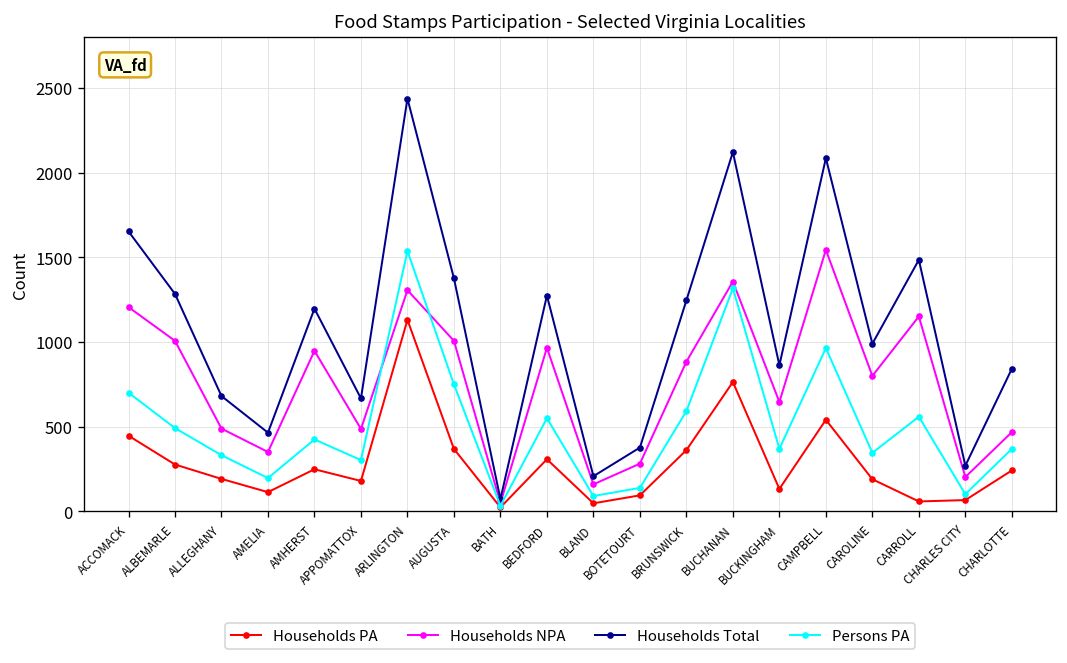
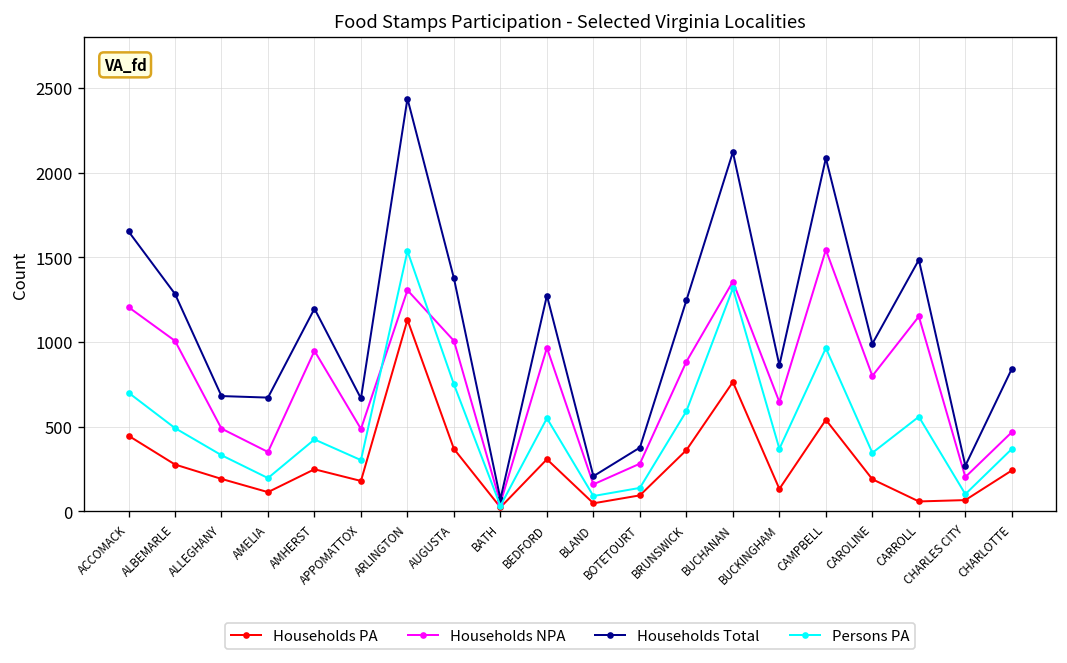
  {
    "Households PA": {
      "ACCOMACK": 450,
      "ALBEMARLE": 280,
      "ALLEGHANY": 190,
      "AMELIA": 110,
      "AMHERST": 250,
      "APPOMATTOX": 180,
      "ARLINGTON": 1130,
      "AUGUSTA": 370,
      "BEDFORD": 310,
      "BLAND": 50,
      "BOTETOURT": 100,
      "BRUNSWICK": 360,
      "BUCHANAN": 760,
      "BUCKINGHAM": 130,
      "CAMPBELL": 540,
      "CAROLINE": 190,
      "CARROLL": 60,
      "CHARLES CITY": 70,
      "CHARLOTTE": 240
    },
    "Households NPA": {
      "ACCOMACK": 1210,
      "ALBEMARLE": 1010,
      "ALLEGHANY": 490,
      "AMELIA": 350,
      "AMHERST": 950,
      "APPOMATTOX": 490,
      "ARLINGTON": 1310,
      "AUGUSTA": 1010,
      "BEDFORD": 970,
      "BLAND": 160,
      "BOTETOURT": 280,
      "BRUNSWICK": 880,
      "BUCHANAN": 1360,
      "BUCKINGHAM": 650,
      "CAMPBELL": 1540,
      "CAROLINE": 800,
      "CARROLL": 1150,
      "CHARLES CITY": 200,
      "CHARLOTTE": 470
    },
    "Households Total": {
      "ACCOMACK": 1650,
      "ALBEMARLE": 1280,
      "ALLEGHANY": 680,
-     "AMELIA": 470,
+     "AMELIA": 670,
      "AMHERST": 1200,
      "APPOMATTOX": 670,
      "ARLINGTON": 2440,
      "AUGUSTA": 1380,
      "BATH": 70,
      "BEDFORD": 1270,
      "BLAND": 210,
      "BOTETOURT": 380,
      "BRUNSWICK": 1250,
      "BUCHANAN": 2120,
      "BUCKINGHAM": 860,
      "CAMPBELL": 2090,
      "CAROLINE": 990,
      "CARROLL": 1490,
      "CHARLES CITY": 270,
      "CHARLOTTE": 840
    },
    "Persons PA": {
      "ACCOMACK": 700,
      "ALBEMARLE": 490,
      "ALLEGHANY": 330,
      "AMELIA": 200,
      "AMHERST": 430,
      "APPOMATTOX": 300,
      "ARLINGTON": 1540,
      "AUGUSTA": 750,
      "BEDFORD": 550,
      "BLAND": 90,
      "BOTETOURT": 140,
      "BRUNSWICK": 590,
      "BUCHANAN": 1320,
      "BUCKINGHAM": 370,
      "CAMPBELL": 960,
      "CAROLINE": 350,
      "CARROLL": 560,
      "CHARLES CITY": 100,
      "CHARLOTTE": 370
    }
  }
